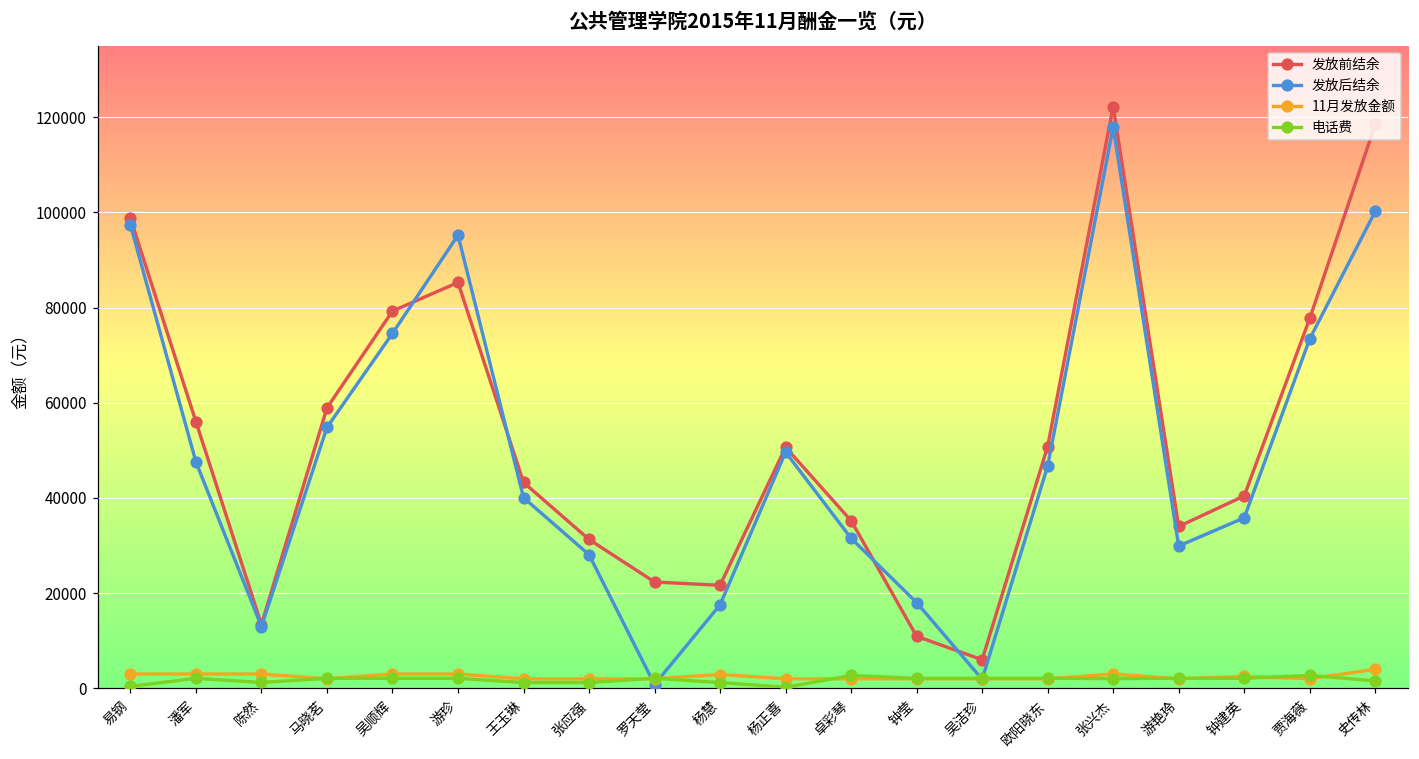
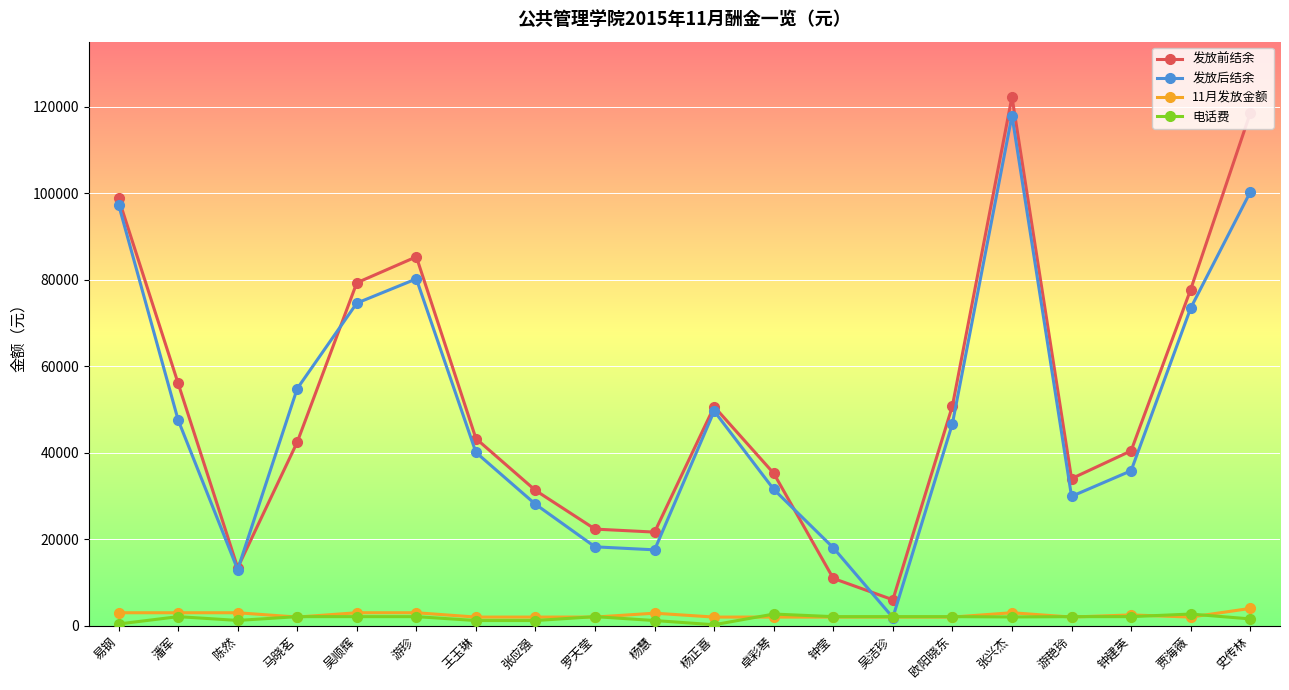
  {
    "发放前结余": {
      "易钢": 99000,
      "潘军": 56000,
-     "马晓茗": 59000,
+     "马晓茗": 42000,
      "吴顺辉": 79000,
      "游珍": 85000,
      "王玉琳": 43000,
      "张应强": 31000,
      "罗天莹": 22000,
      "杨慧": 22000,
      "杨正喜": 51000,
      "卓彩琴": 35000,
      "钟莹": 11000,
      "吴洁珍": 6000,
      "欧阳晓东": 51000,
      "张兴杰": 122000,
      "游艳玲": 34000,
      "钟建英": 40000,
      "贾海薇": 78000
    },
    "发放后结余": {
      "易钢": 97000,
      "潘军": 48000,
      "马晓茗": 55000,
      "吴顺辉": 75000,
-     "游珍": 95000,
+     "游珍": 80000,
      "王玉琳": 40000,
      "张应强": 28000,
-     "罗天莹": 1000,
+     "罗天莹": 18000,
      "杨慧": 18000,
      "杨正喜": 50000,
      "卓彩琴": 32000,
      "钟莹": 18000,
      "欧阳晓东": 47000,
      "张兴杰": 118000,
      "游艳玲": 30000,
      "钟建英": 36000,
      "贾海薇": 73000,
      "史传林": 100000
    },
    "11月发放金额": {
      "易钢": 3000,
      "潘军": 3000,
      "陈然": 3000,
      "吴顺辉": 3000,
      "游珍": 3000,
      "王玉琳": 2000,
      "张应强": 2000,
      "杨慧": 3000,
      "杨正喜": 2000,
      "卓彩琴": 2000,
      "张兴杰": 3000,
      "贾海薇": 2000,
      "史传林": 4000
    },
    "电话费": {
      "易钢": 0,
      "潘军": 2000,
      "陈然": 1000,
      "吴顺辉": 2000,
      "游珍": 2000,
      "王玉琳": 1000,
      "张应强": 1000,
      "杨慧": 1000,
      "杨正喜": 0,
      "卓彩琴": 3000,
      "张兴杰": 2000,
      "贾海薇": 3000,
      "史传林": 2000
    }
  }
